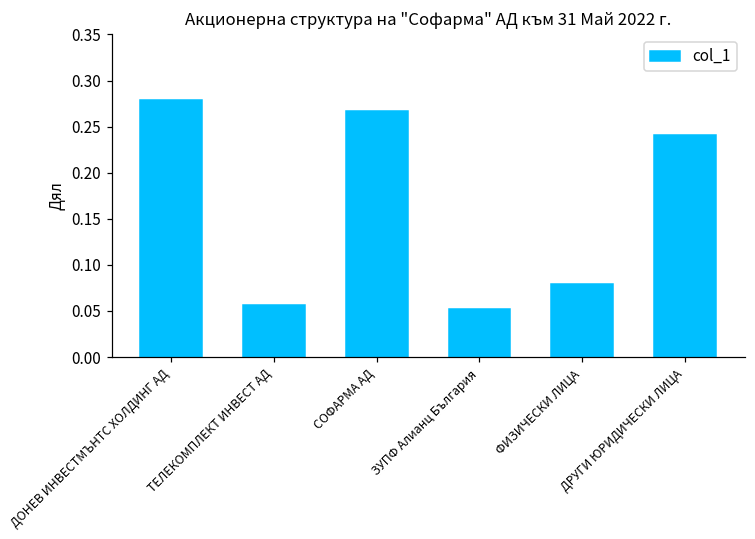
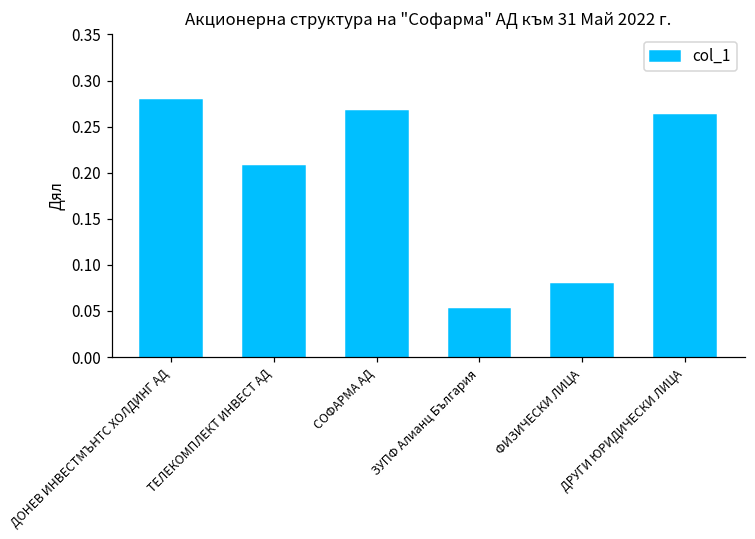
  {
    "ДОНЕВ ИНВЕСТМЪНТС ХОЛДИНГ АД": 0.28,
-   "ТЕЛЕКОМПЛЕКТ ИНВЕСТ АД": 0.06,
+   "ТЕЛЕКОМПЛЕКТ ИНВЕСТ АД": 0.21,
    "СОФАРМА АД": 0.27,
    "ЗУПФ Алианц България": 0.05,
    "ФИЗИЧЕСКИ ЛИЦА": 0.08,
-   "ДРУГИ ЮРИДИЧЕСКИ ЛИЦА": 0.24
+   "ДРУГИ ЮРИДИЧЕСКИ ЛИЦА": 0.26
  }
